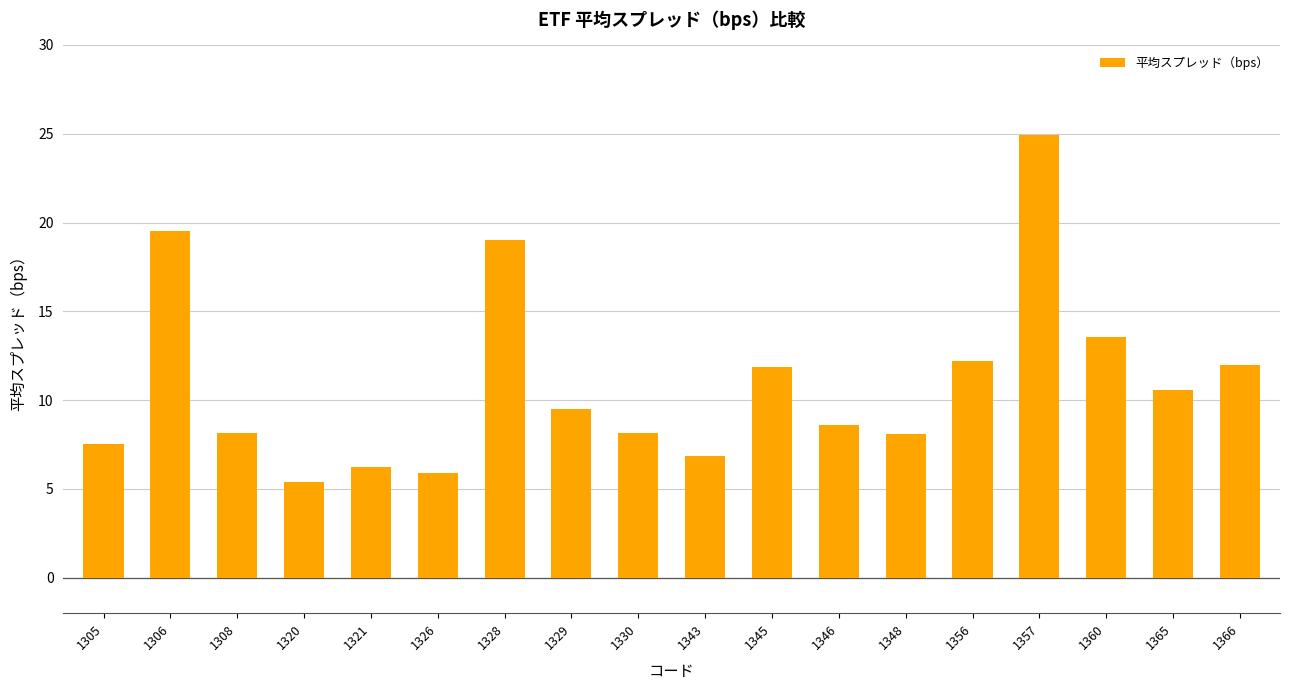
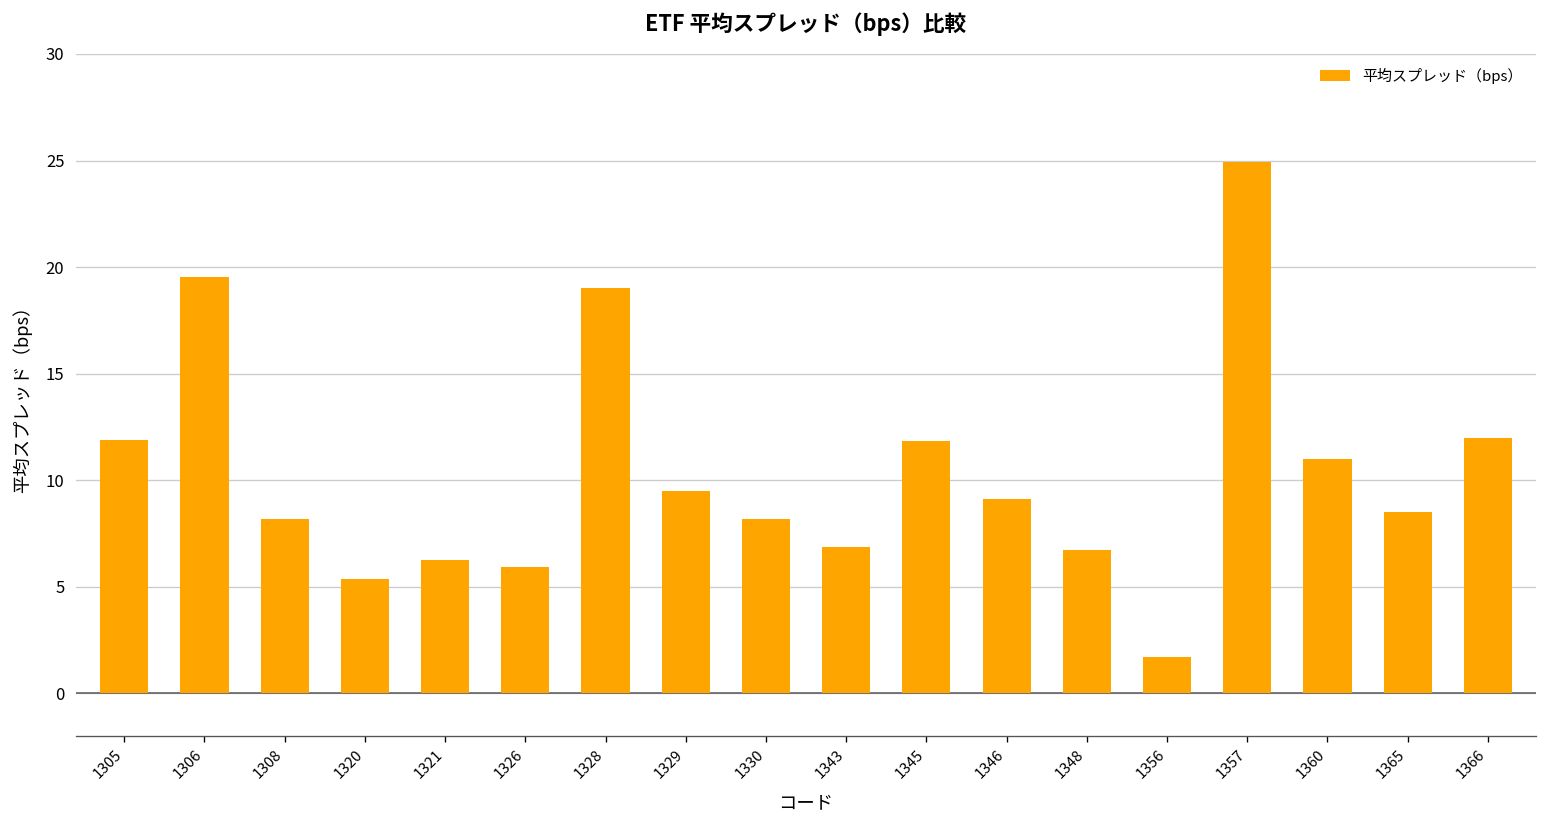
  {
-   "1305": 7.5,
+   "1305": 11.9,
    "1306": 19.5,
    "1308": 8.2,
    "1320": 5.4,
    "1321": 6.2,
    "1326": 5.9,
    "1328": 19.0,
    "1329": 9.5,
    "1330": 8.2,
    "1343": 6.9,
    "1345": 11.9,
-   "1346": 8.6,
-   "1348": 8.1,
-   "1356": 12.2,
+   "1346": 9.1,
+   "1348": 6.7,
+   "1356": 1.7,
    "1357": 24.9,
-   "1360": 13.6,
-   "1365": 10.6,
+   "1360": 11.0,
+   "1365": 8.5,
    "1366": 12.0
  }
